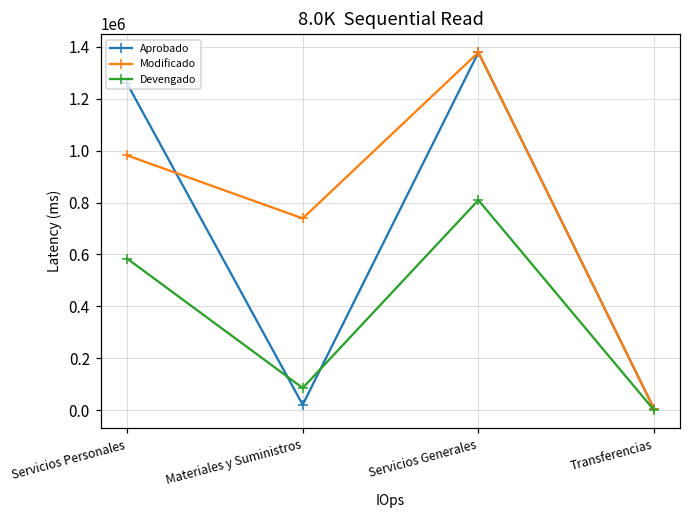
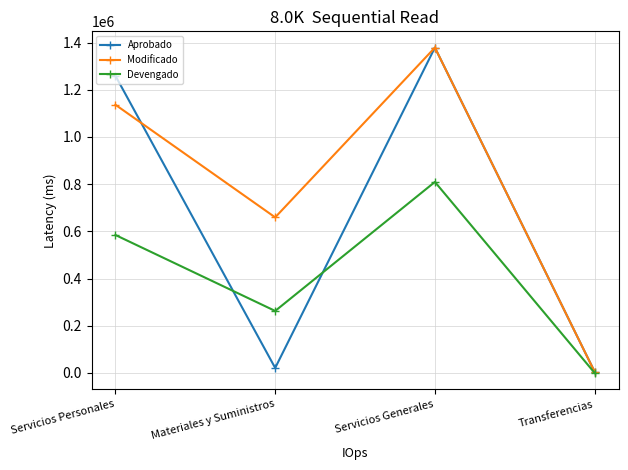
  {
    "Aprobado": {
      "Materiales y Suministros": 20000
    },
    "Modificado": {
-     "Servicios Personales": 980000,
-     "Materiales y Suministros": 740000
+     "Servicios Personales": 1140000,
+     "Materiales y Suministros": 660000
    },
    "Devengado": {
      "Servicios Personales": 580000,
-     "Materiales y Suministros": 90000,
+     "Materiales y Suministros": 260000,
      "Servicios Generales": 810000
    }
  }
